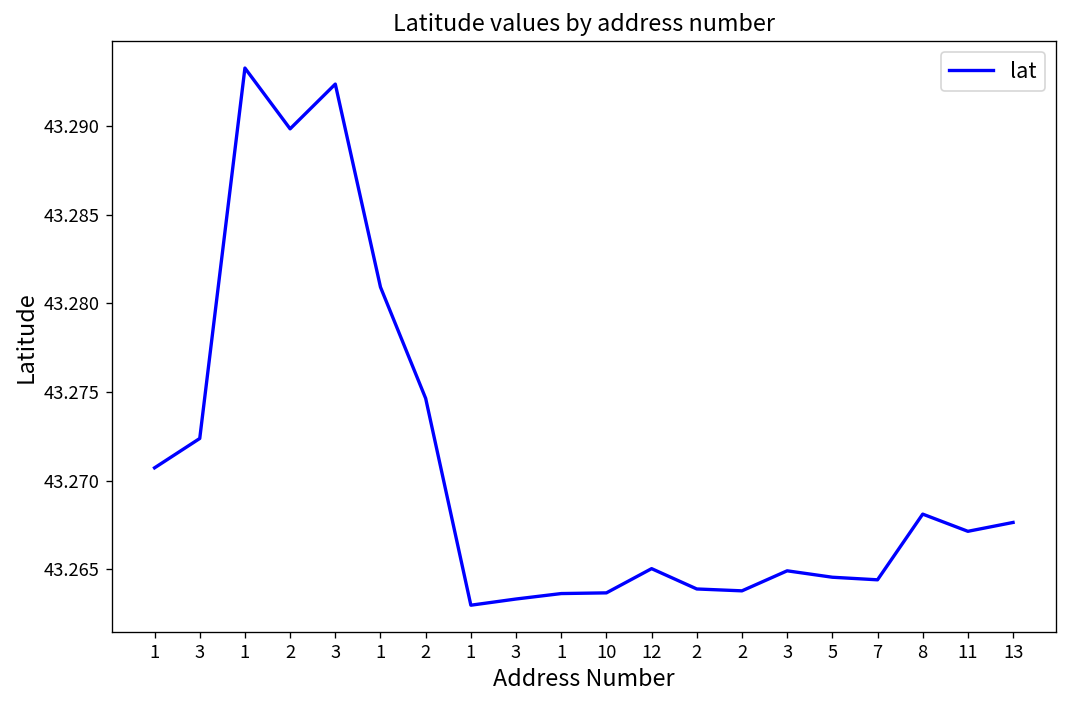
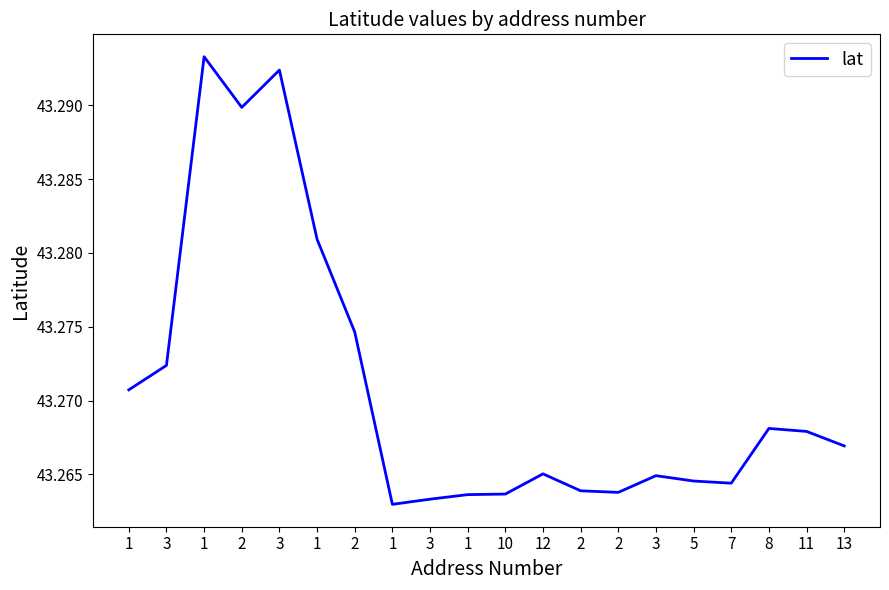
  {
    "10": 43.2637,
    "12": 43.2650,
    "5": 43.2645,
    "7": 43.2644,
    "8": 43.2681,
-   "11": 43.2671,
-   "13": 43.2676
+   "11": 43.2679,
+   "13": 43.2669
  }
